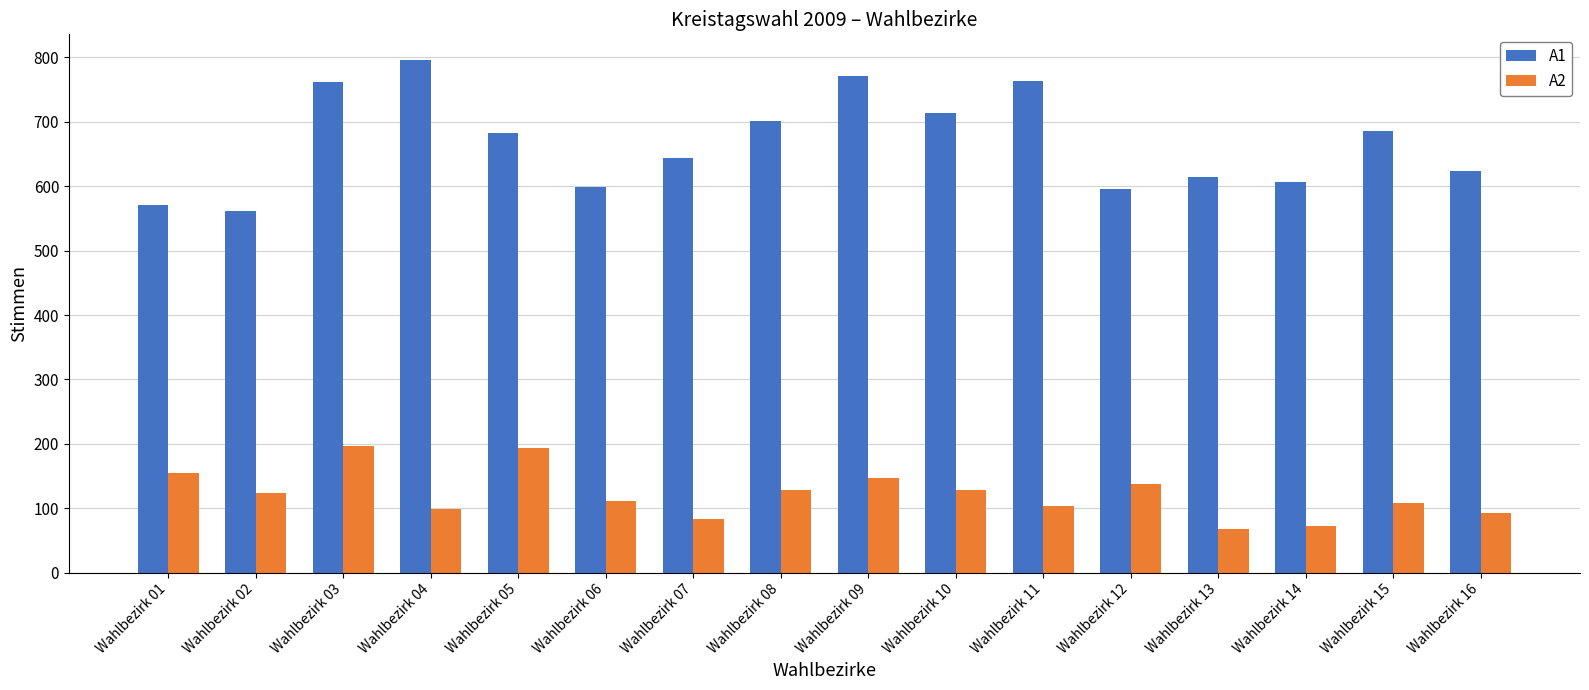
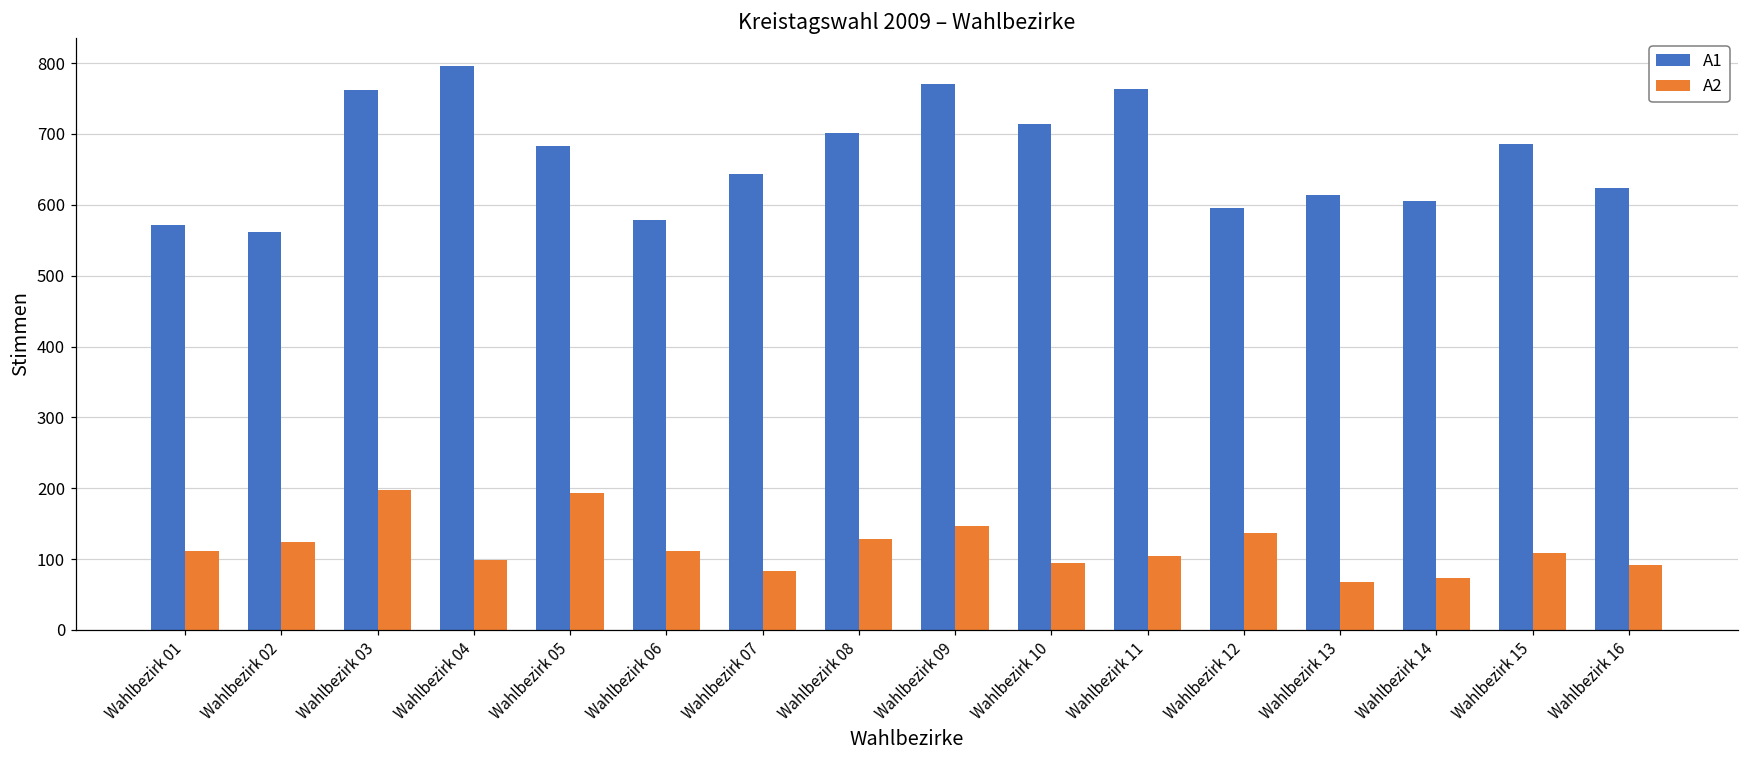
  {
    "A1": {
      "Wahlbezirk 01": 570,
      "Wahlbezirk 02": 560,
      "Wahlbezirk 03": 760,
      "Wahlbezirk 04": 800,
      "Wahlbezirk 05": 680,
-     "Wahlbezirk 06": 600,
+     "Wahlbezirk 06": 580,
      "Wahlbezirk 07": 640,
      "Wahlbezirk 08": 700,
      "Wahlbezirk 09": 770,
      "Wahlbezirk 10": 710,
      "Wahlbezirk 11": 760,
      "Wahlbezirk 12": 600,
      "Wahlbezirk 13": 610,
      "Wahlbezirk 14": 610,
      "Wahlbezirk 15": 690,
      "Wahlbezirk 16": 620
    },
    "A2": {
-     "Wahlbezirk 01": 150,
+     "Wahlbezirk 01": 110,
      "Wahlbezirk 02": 120,
      "Wahlbezirk 03": 200,
      "Wahlbezirk 04": 100,
      "Wahlbezirk 05": 190,
      "Wahlbezirk 06": 110,
      "Wahlbezirk 07": 80,
      "Wahlbezirk 08": 130,
      "Wahlbezirk 09": 150,
-     "Wahlbezirk 10": 130,
+     "Wahlbezirk 10": 90,
      "Wahlbezirk 11": 100,
      "Wahlbezirk 12": 140,
      "Wahlbezirk 13": 70,
      "Wahlbezirk 14": 70,
      "Wahlbezirk 15": 110,
      "Wahlbezirk 16": 90
    }
  }
